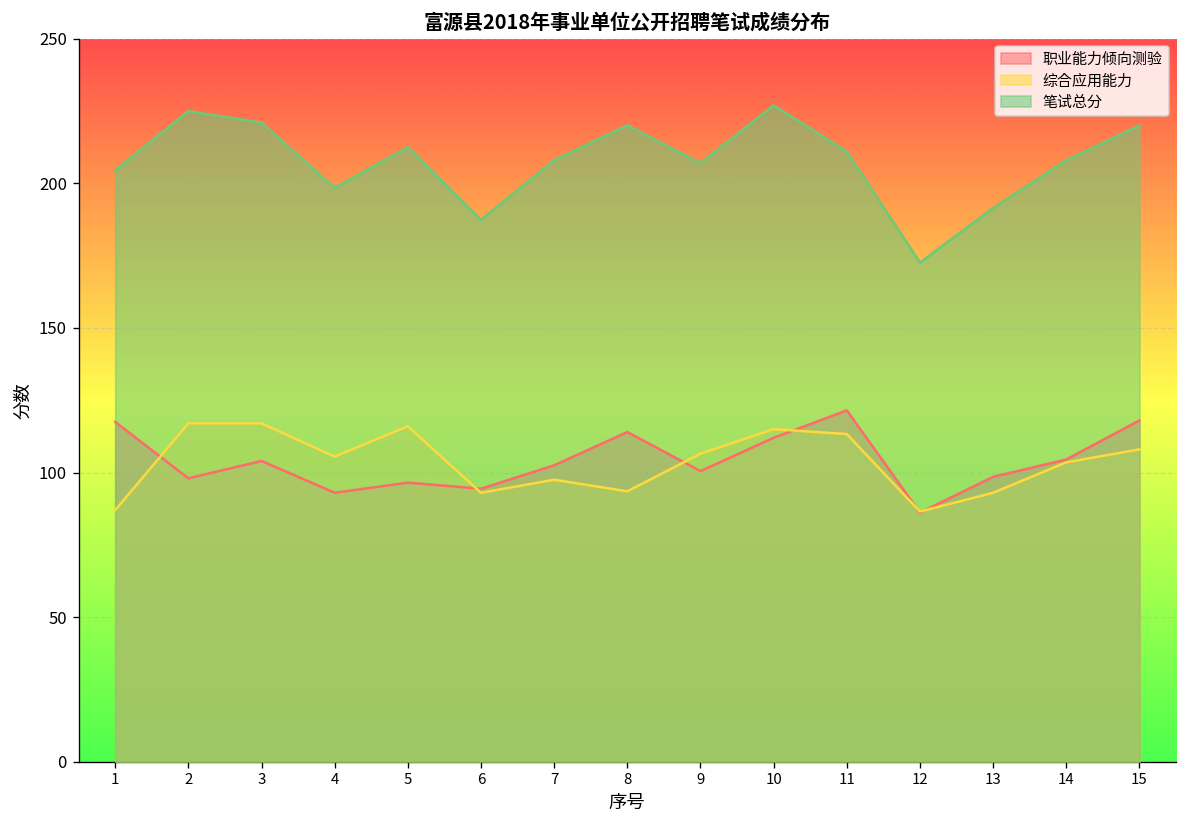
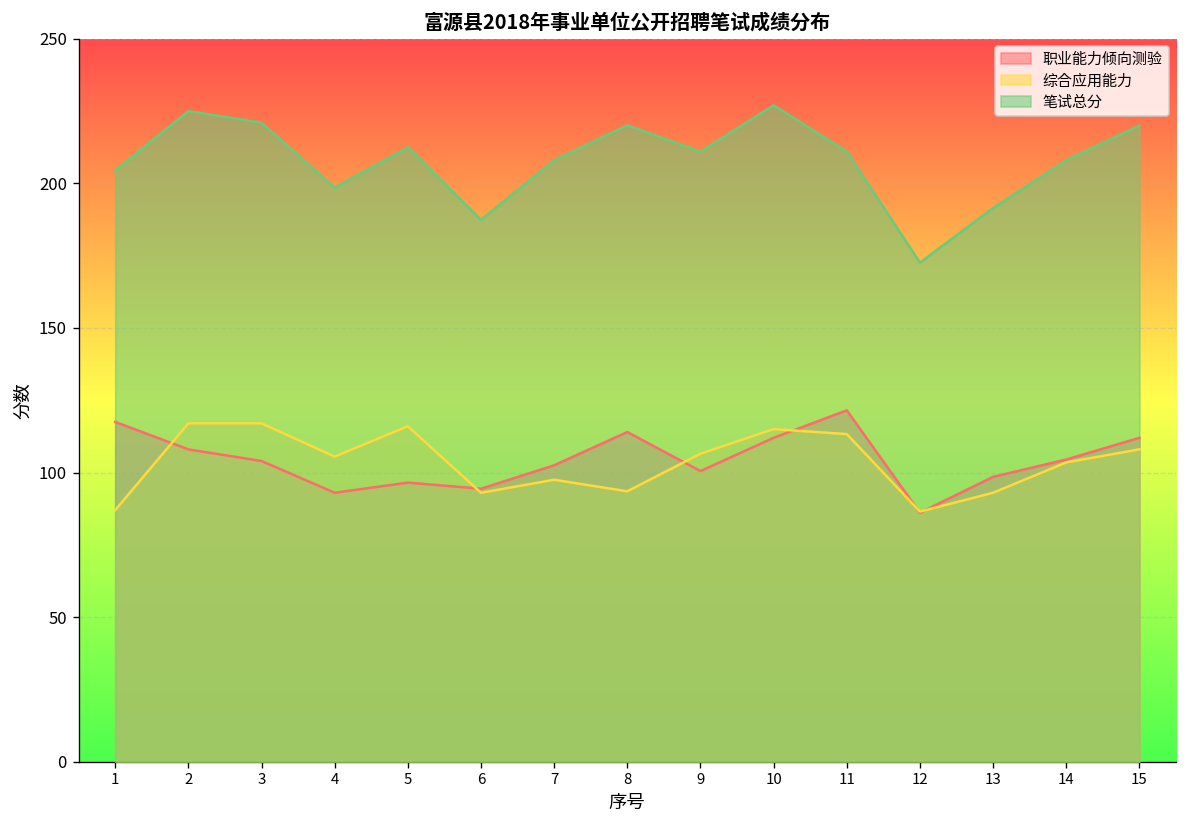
  {
    "职业能力倾向测验": {
      "1": 118,
-     "2": 98,
+     "2": 108,
      "3": 104,
      "4": 93,
      "5": 97,
      "6": 94,
      "7": 103,
      "8": 114,
      "9": 101,
      "10": 112,
      "11": 122,
      "13": 99,
-     "15": 118
+     "15": 112
    },
    "综合应用能力": {
      "1": 87,
      "2": 117,
      "3": 117,
      "4": 106,
      "5": 116,
      "6": 93,
      "7": 98,
      "8": 94,
      "9": 107,
      "10": 115,
      "11": 113,
      "13": 93,
      "15": 108
    },
    "笔试总分": {
      "1": 205,
      "2": 225,
      "3": 221,
      "4": 199,
      "5": 213,
      "6": 187,
      "7": 208,
      "8": 220,
-     "9": 207,
+     "9": 211,
      "10": 227,
      "11": 211,
      "12": 173,
      "13": 192,
      "14": 208,
      "15": 220
    }
  }
